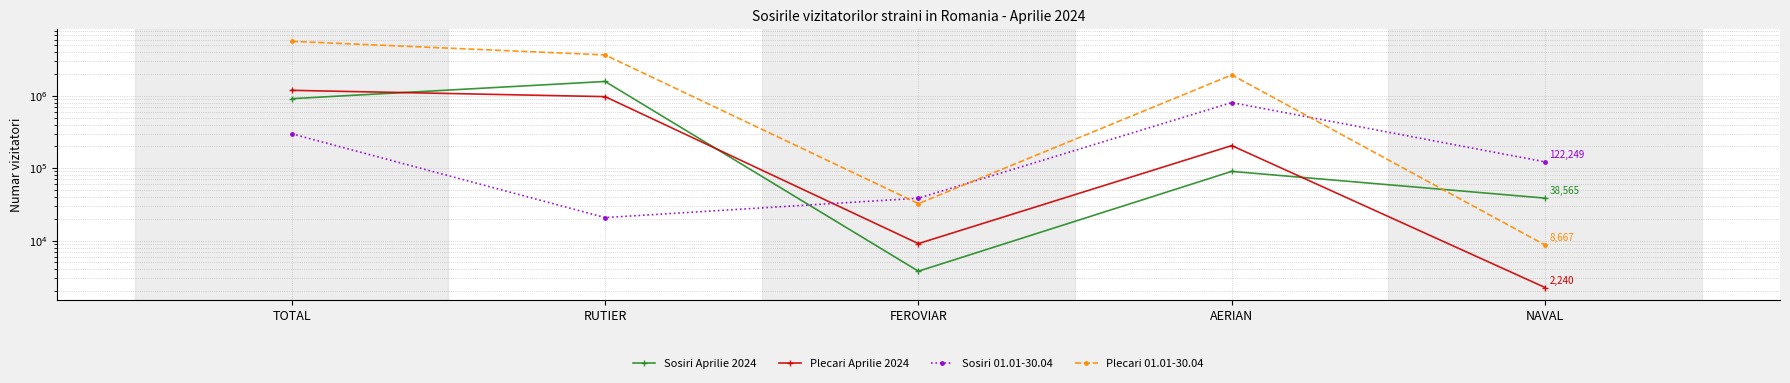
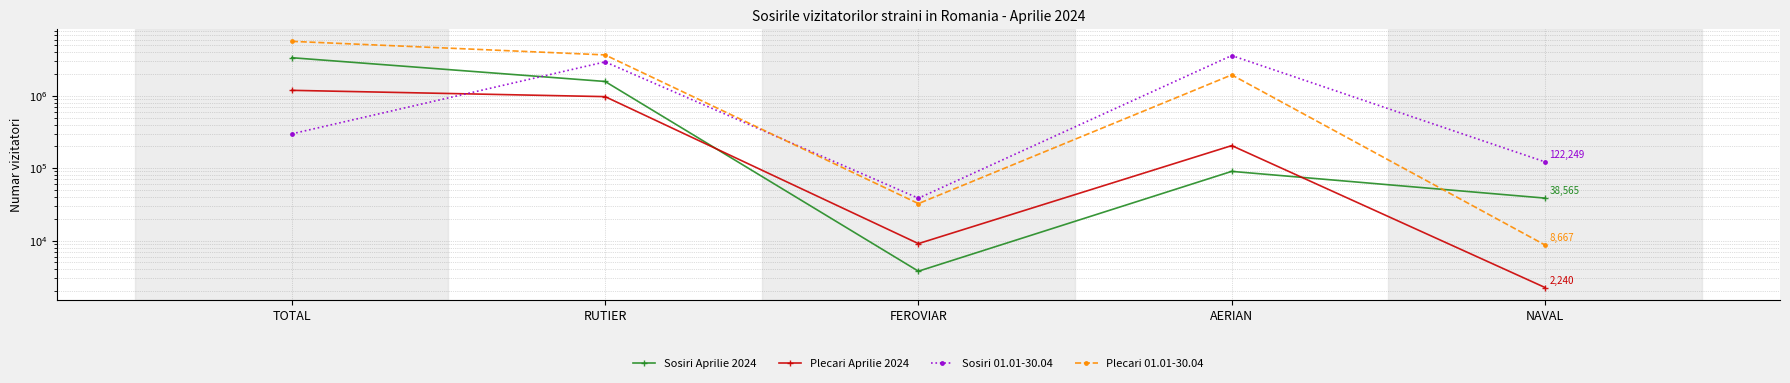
  {
    "Sosiri Aprilie 2024": {
-     "TOTAL": "900000",
+     "TOTAL": "3000000",
      "RUTIER": "1600000",
      "FEROVIAR": "4000",
      "AERIAN": "90000"
    },
    "Plecari Aprilie 2024": {
      "NAVAL": "2,240"
    },
    "Sosiri 01.01-30.04": {
      "TOTAL": "300000",
-     "RUTIER": "21000",
+     "RUTIER": "2900000",
      "FEROVIAR": "40000",
-     "AERIAN": "800000"
+     "AERIAN": "4000000"
    },
    "Plecari 01.01-30.04": {
      "NAVAL": "8,667"
    }
  }
